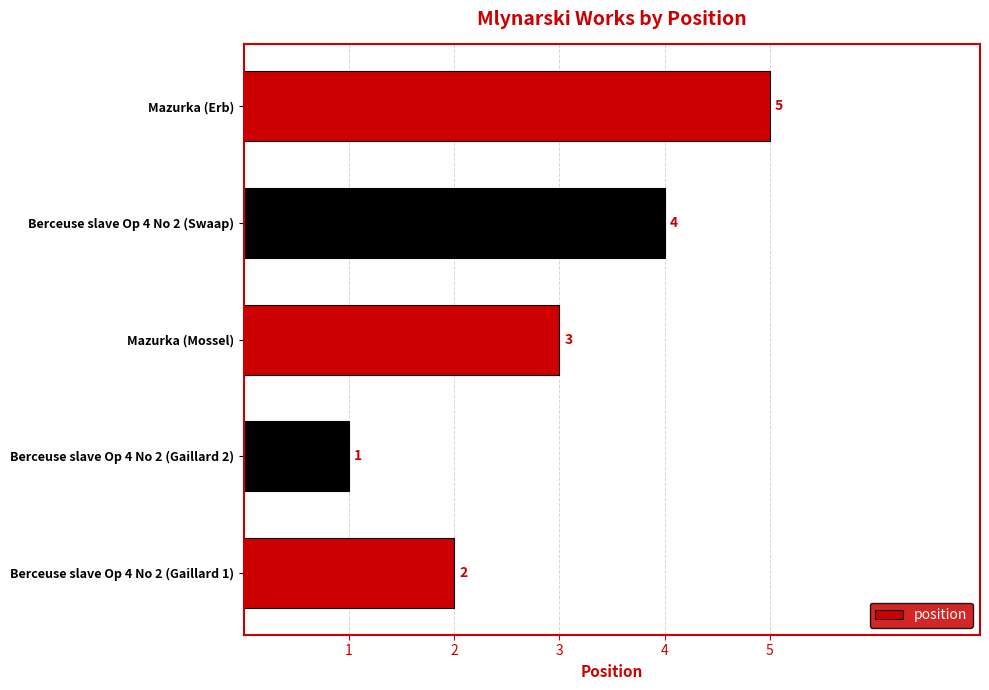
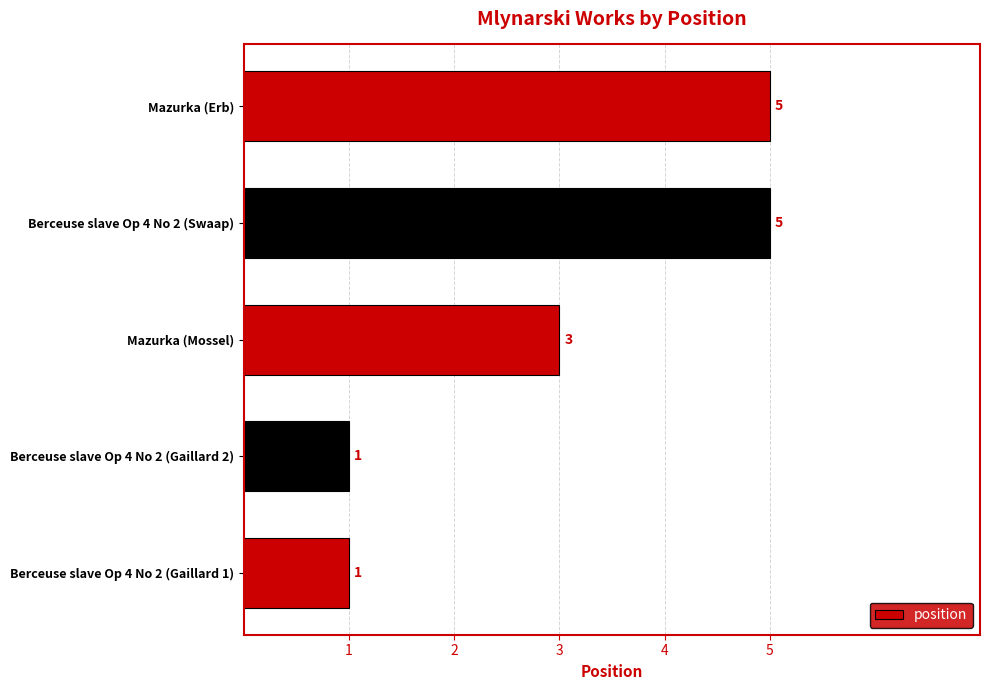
  {
    "Mazurka (Erb)": 5,
-   "Berceuse slave Op 4 No 2 (Swaap)": 4,
+   "Berceuse slave Op 4 No 2 (Swaap)": 5,
    "Mazurka (Mossel)": 3,
    "Berceuse slave Op 4 No 2 (Gaillard 2)": 1,
-   "Berceuse slave Op 4 No 2 (Gaillard 1)": 2
+   "Berceuse slave Op 4 No 2 (Gaillard 1)": 1
  }
